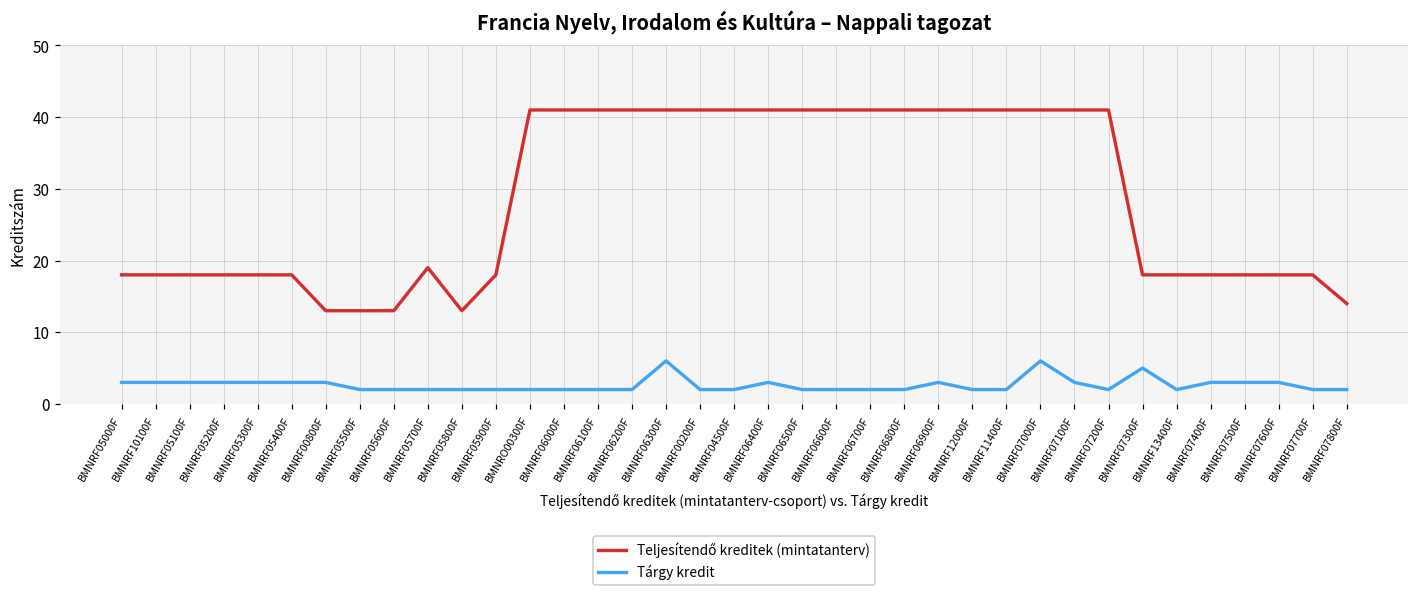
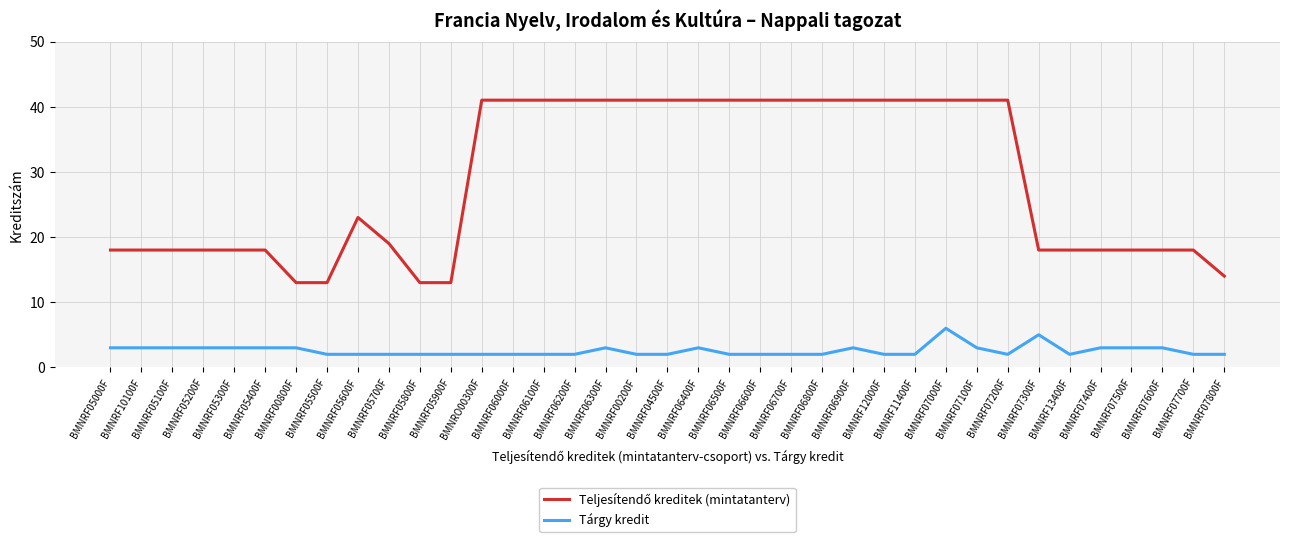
  {
    "Teljesítendő kreditek (mintatanterv)": {
      "BMNRF05000F": 18,
      "BMNRF10100F": 18,
      "BMNRF05100F": 18,
      "BMNRF05200F": 18,
      "BMNRF05300F": 18,
      "BMNRF05400F": 18,
      "BMNRF00800F": 13,
      "BMNRF05500F": 13,
-     "BMNRF05600F": 13,
+     "BMNRF05600F": 23,
      "BMNRF05700F": 19,
      "BMNRF05800F": 13,
-     "BMNRF05900F": 18,
+     "BMNRF05900F": 13,
      "BMNRO00300F": 41,
      "BMNRF06000F": 41,
      "BMNRF06100F": 41,
      "BMNRF06200F": 41,
      "BMNRF06300F": 41,
      "BMNRF00200F": 41,
      "BMNRF04500F": 41,
      "BMNRF06400F": 41,
      "BMNRF06500F": 41,
      "BMNRF06600F": 41,
      "BMNRF06700F": 41,
      "BMNRF06800F": 41,
      "BMNRF06900F": 41,
      "BMNRF12000F": 41,
      "BMNRF11400F": 41,
      "BMNRF07000F": 41,
      "BMNRF07100F": 41,
      "BMNRF07200F": 41,
      "BMNRF07300F": 18,
      "BMNRF13400F": 18,
      "BMNRF07400F": 18,
      "BMNRF07500F": 18,
      "BMNRF07600F": 18,
      "BMNRF07700F": 18,
      "BMNRF07800F": 14
    },
    "Tárgy kredit": {
      "BMNRF05000F": 3,
      "BMNRF10100F": 3,
      "BMNRF05100F": 3,
      "BMNRF05200F": 3,
      "BMNRF05300F": 3,
      "BMNRF05400F": 3,
      "BMNRF00800F": 3,
      "BMNRF05500F": 2,
      "BMNRF05600F": 2,
      "BMNRF05700F": 2,
      "BMNRF05800F": 2,
      "BMNRF05900F": 2,
      "BMNRO00300F": 2,
      "BMNRF06000F": 2,
      "BMNRF06100F": 2,
      "BMNRF06200F": 2,
-     "BMNRF06300F": 6,
+     "BMNRF06300F": 3,
      "BMNRF00200F": 2,
      "BMNRF04500F": 2,
      "BMNRF06400F": 3,
      "BMNRF06500F": 2,
      "BMNRF06600F": 2,
      "BMNRF06700F": 2,
      "BMNRF06800F": 2,
      "BMNRF06900F": 3,
      "BMNRF12000F": 2,
      "BMNRF11400F": 2,
      "BMNRF07000F": 6,
      "BMNRF07100F": 3,
      "BMNRF07200F": 2,
      "BMNRF07300F": 5,
      "BMNRF13400F": 2,
      "BMNRF07400F": 3,
      "BMNRF07500F": 3,
      "BMNRF07600F": 3,
      "BMNRF07700F": 2,
      "BMNRF07800F": 2
    }
  }
